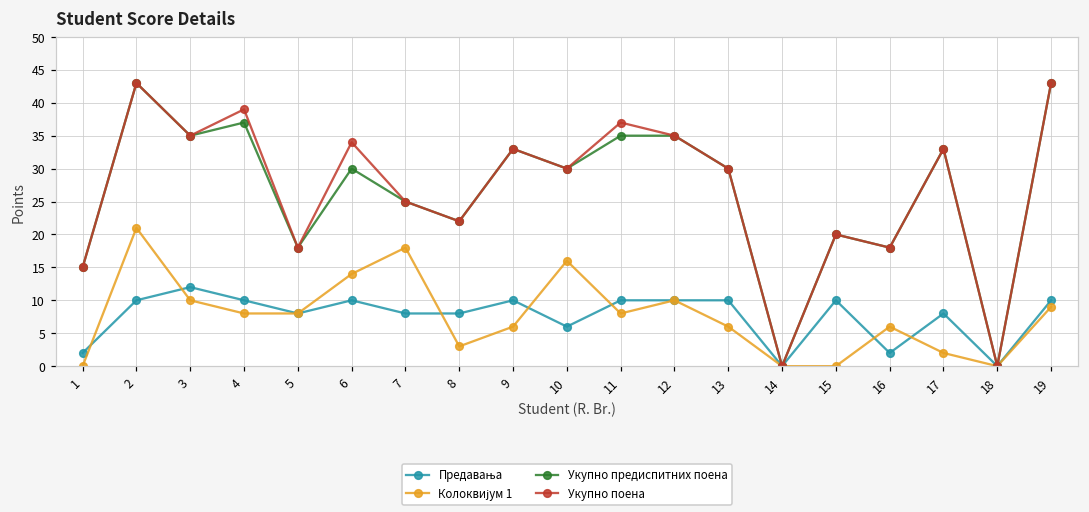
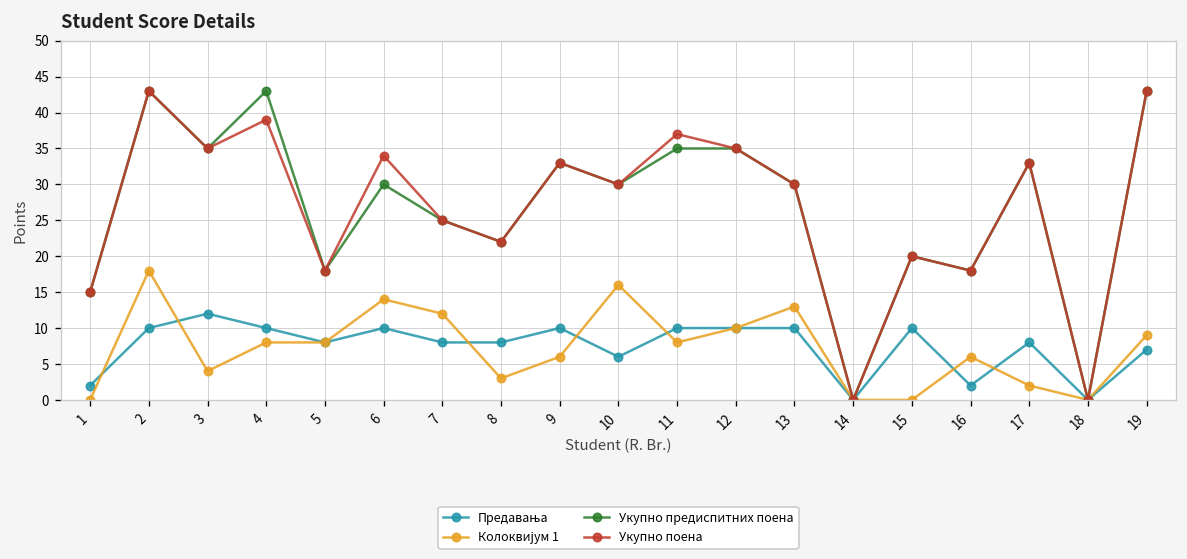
  {
    "Предавања": {
      "1": 2,
      "2": 10,
      "3": 12,
      "4": 10,
      "6": 10,
      "7": 8,
      "8": 8,
      "9": 10,
      "10": 6,
      "11": 10,
      "13": 10,
      "15": 10,
      "16": 2,
      "17": 8,
-     "19": 10
+     "19": 7
    },
    "Колоквијум 1": {
      "1": 0,
-     "2": 21,
-     "3": 10,
+     "2": 18,
+     "3": 4,
      "4": 8,
      "6": 14,
-     "7": 18,
+     "7": 12,
      "8": 3,
      "9": 6,
      "10": 16,
      "11": 8,
-     "13": 6,
+     "13": 13,
      "15": 0,
      "16": 6,
      "17": 2,
      "19": 9
    },
    "Укупно предиспитних поена": {
-     "4": 37,
+     "4": 43,
      "6": 30,
      "11": 35
    },
    "Укупно поена": {
      "4": 39,
      "6": 34,
      "11": 37
    }
  }
